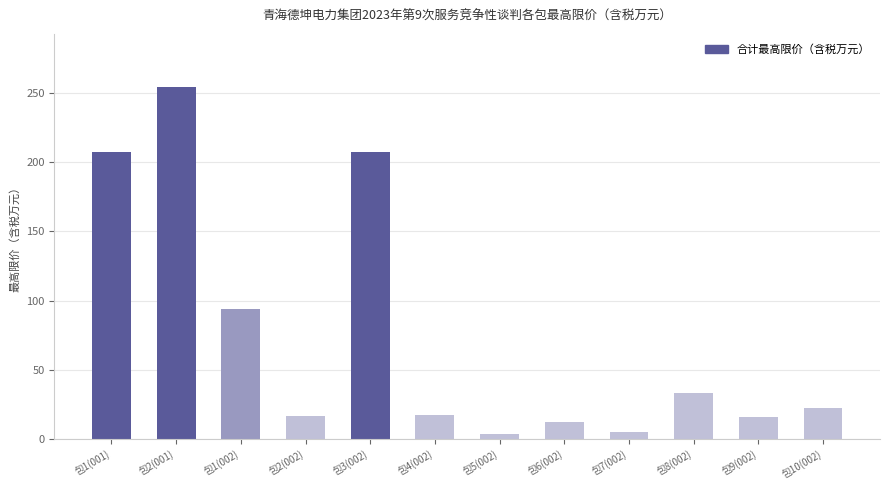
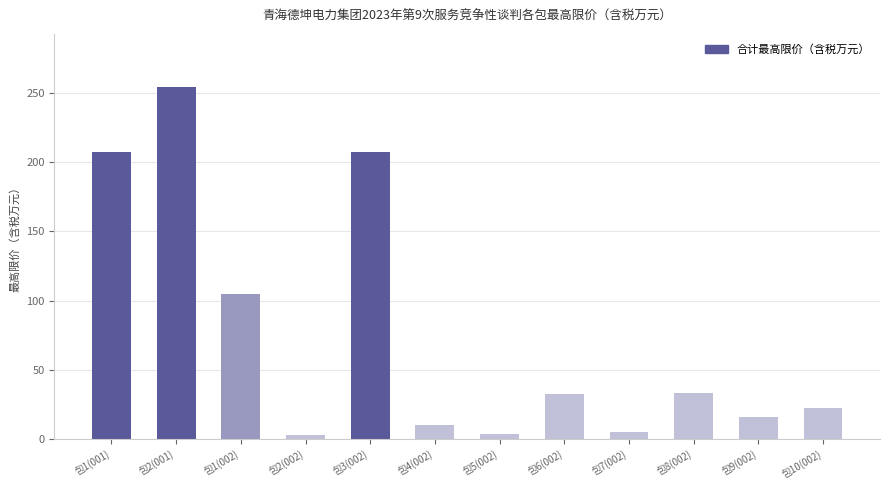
  {
    "包1(001)": 208,
    "包2(001)": 255,
-   "包1(002)": 94,
-   "包2(002)": 16,
+   "包1(002)": 105,
+   "包2(002)": 3,
    "包3(002)": 207,
-   "包4(002)": 17,
+   "包4(002)": 10,
    "包5(002)": 3,
-   "包6(002)": 12,
+   "包6(002)": 33,
    "包7(002)": 5,
    "包8(002)": 33,
    "包9(002)": 16,
    "包10(002)": 22
  }
